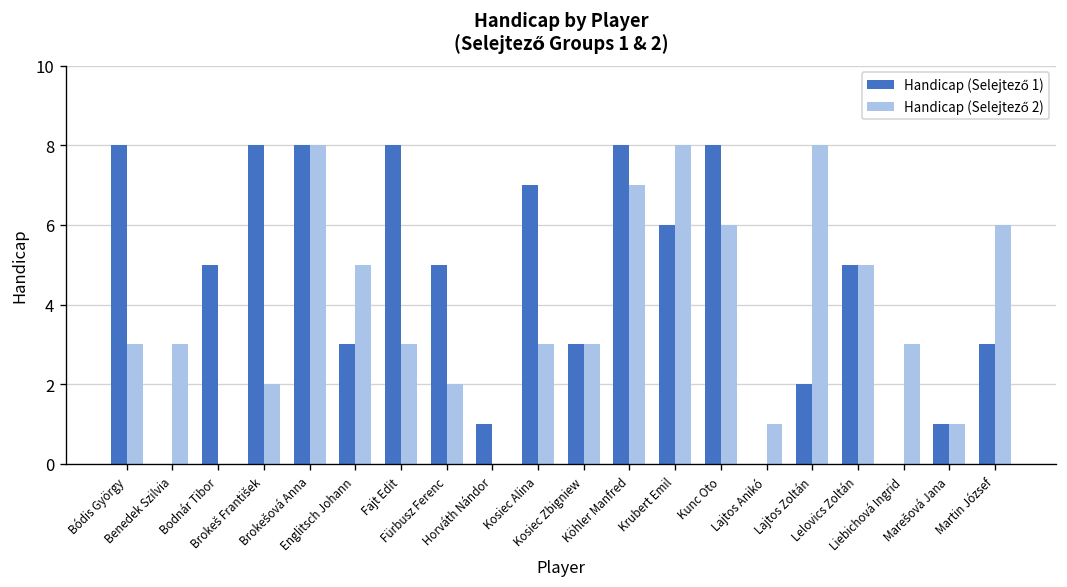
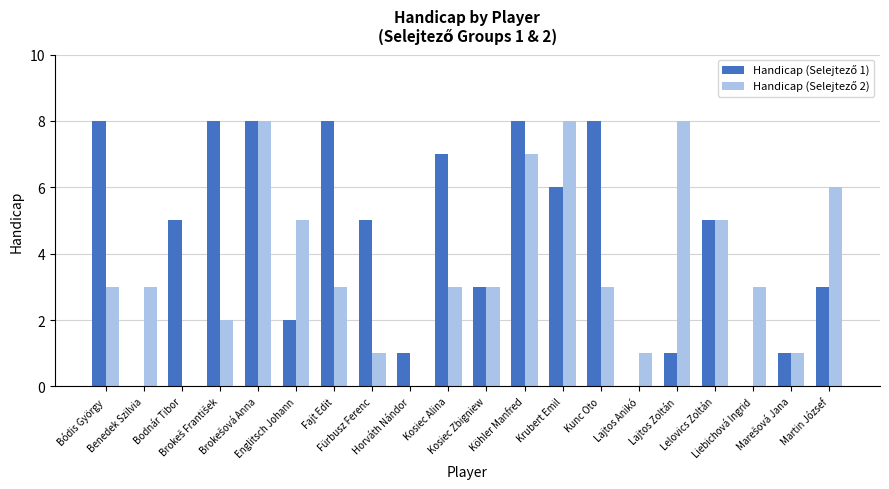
  {
    "Handicap (Selejtező 1)": {
      "Bódis György": 8,
      "Benedek Szilvia": 0,
      "Bodnár Tibor": 5,
      "Brokeš František": 8,
      "Brokešová Anna": 8,
-     "Englitsch Johann": 3,
+     "Englitsch Johann": 2,
      "Fajt Edit": 8,
      "Fürbusz Ferenc": 5,
      "Horváth Nándor": 1,
      "Kosiec Alina": 7,
      "Kosiec Zbigniew": 3,
      "Köhler Manfred": 8,
      "Krubert Emil": 6,
      "Kunc Oto": 8,
      "Lajtos Anikó": 0,
-     "Lajtos Zoltán": 2,
+     "Lajtos Zoltán": 1,
      "Lelovics Zoltán": 5,
      "Liebichová Ingrid": 0,
      "Marešová Jana": 1,
      "Martin József": 3
    },
    "Handicap (Selejtező 2)": {
      "Bódis György": 3,
      "Benedek Szilvia": 3,
      "Bodnár Tibor": 0,
      "Brokeš František": 2,
      "Brokešová Anna": 8,
      "Englitsch Johann": 5,
      "Fajt Edit": 3,
-     "Fürbusz Ferenc": 2,
+     "Fürbusz Ferenc": 1,
      "Horváth Nándor": 0,
      "Kosiec Alina": 3,
      "Kosiec Zbigniew": 3,
      "Köhler Manfred": 7,
      "Krubert Emil": 8,
-     "Kunc Oto": 6,
+     "Kunc Oto": 3,
      "Lajtos Anikó": 1,
      "Lajtos Zoltán": 8,
      "Lelovics Zoltán": 5,
      "Liebichová Ingrid": 3,
      "Marešová Jana": 1,
      "Martin József": 6
    }
  }
